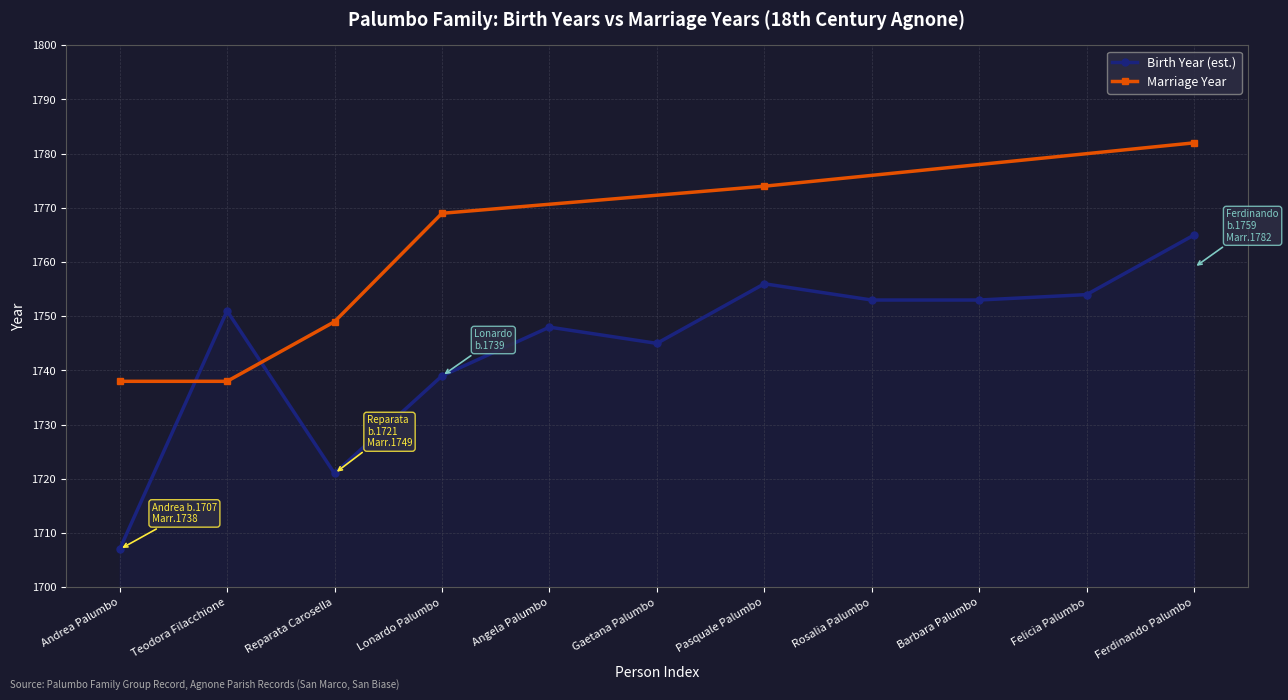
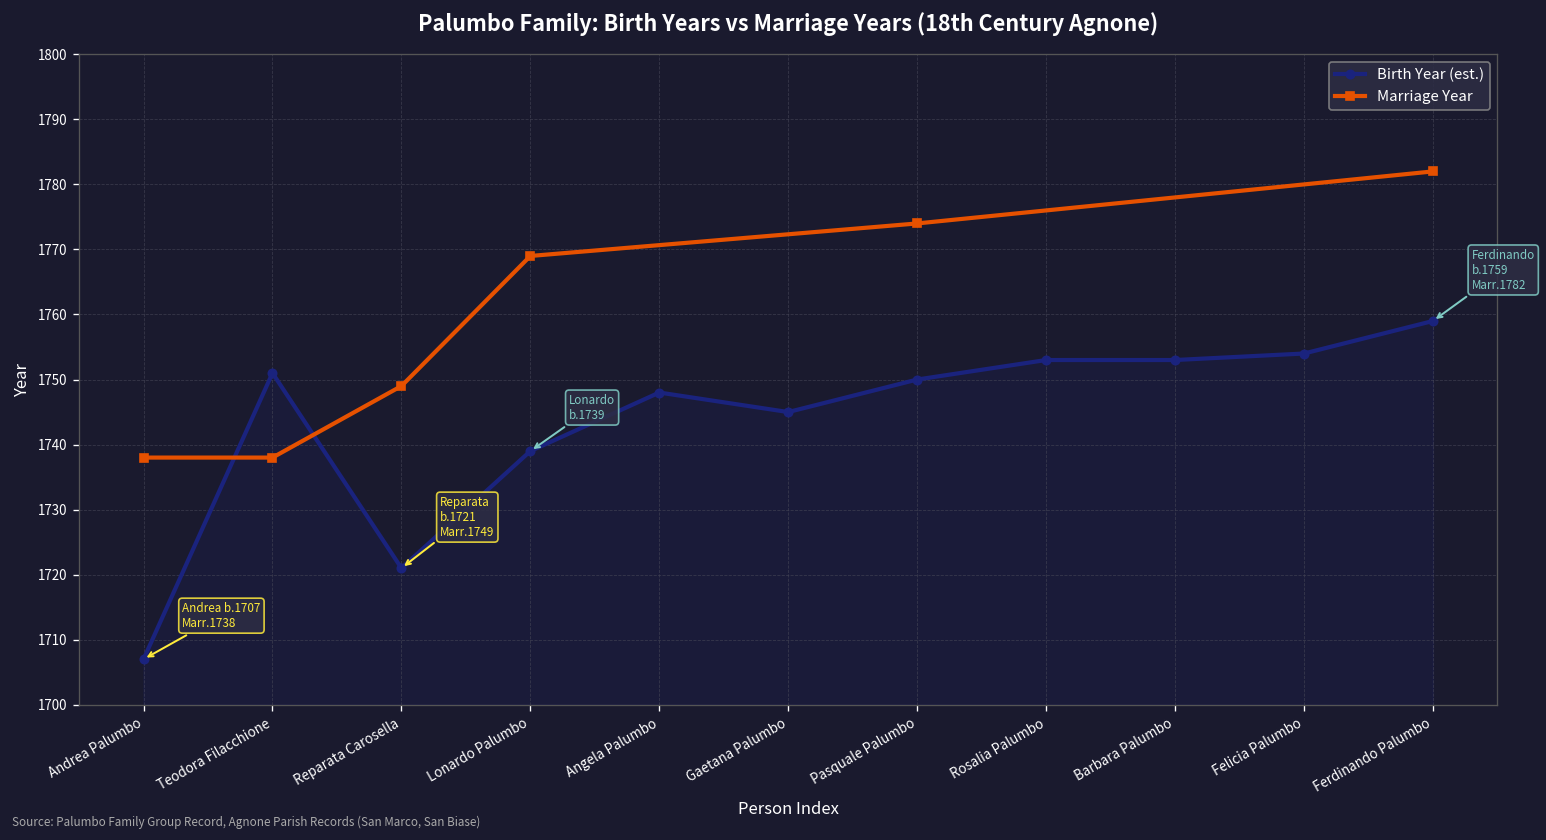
  {
    "Birth Year (est.)": {
      "Teodora Filacchione": 1751,
      "Angela Palumbo": 1748,
      "Gaetana Palumbo": 1745,
-     "Pasquale Palumbo": 1756,
+     "Pasquale Palumbo": 1750,
      "Rosalia Palumbo": 1753,
      "Barbara Palumbo": 1753,
      "Felicia Palumbo": 1754,
-     "Ferdinando Palumbo": 1765
+     "Ferdinando Palumbo": 1759
    },
    "Marriage Year": {
      "Andrea Palumbo": 1738,
      "Teodora Filacchione": 1738,
      "Reparata Carosella": 1749,
      "Lonardo Palumbo": 1769,
      "Pasquale Palumbo": 1774,
      "Ferdinando Palumbo": 1782
    }
  }
